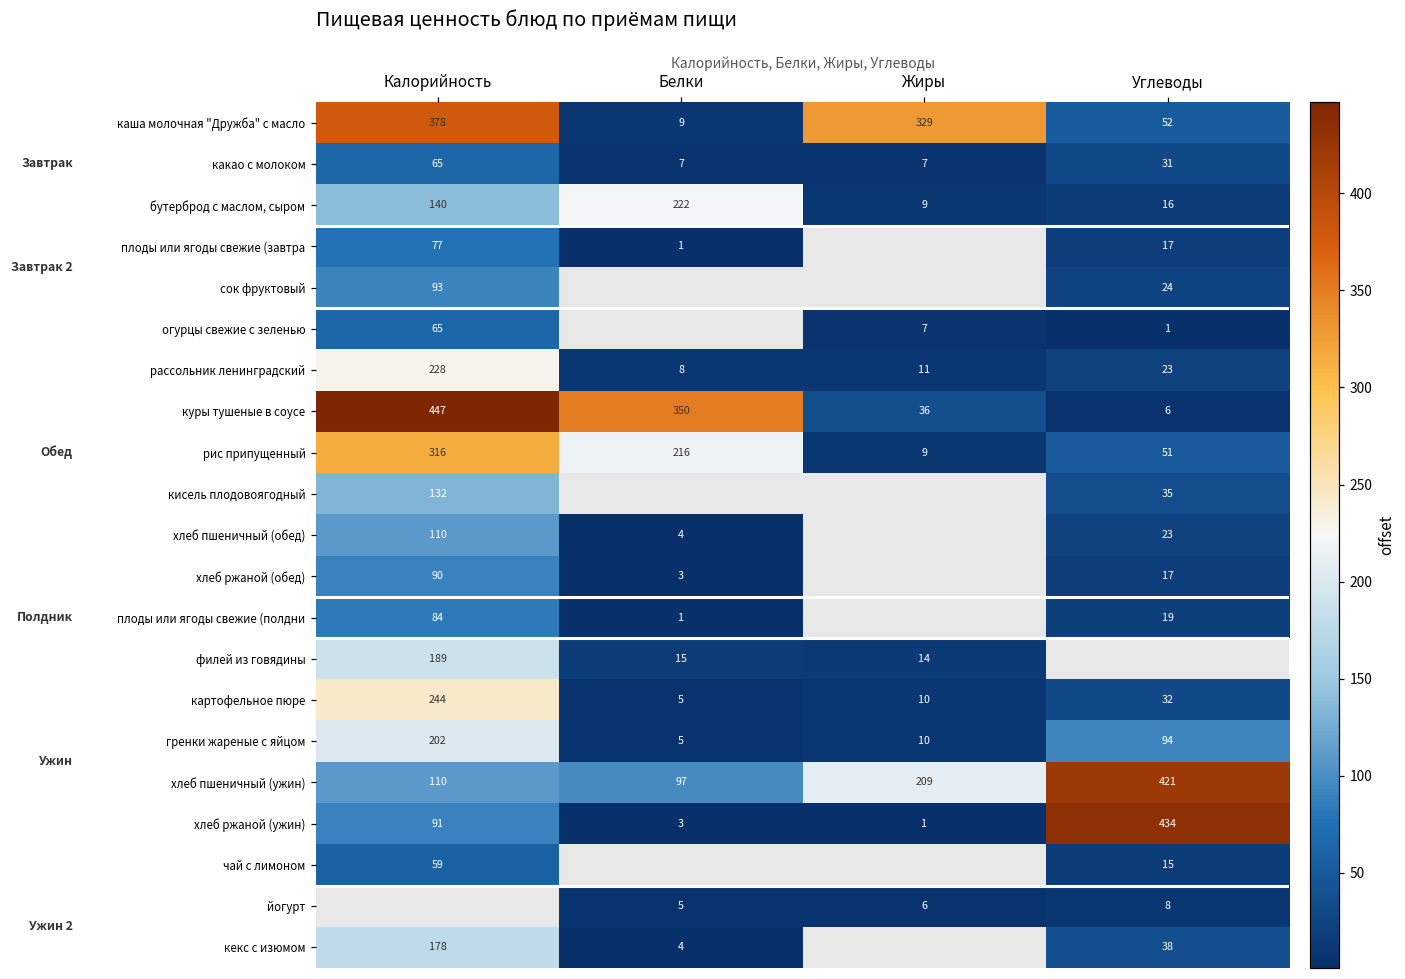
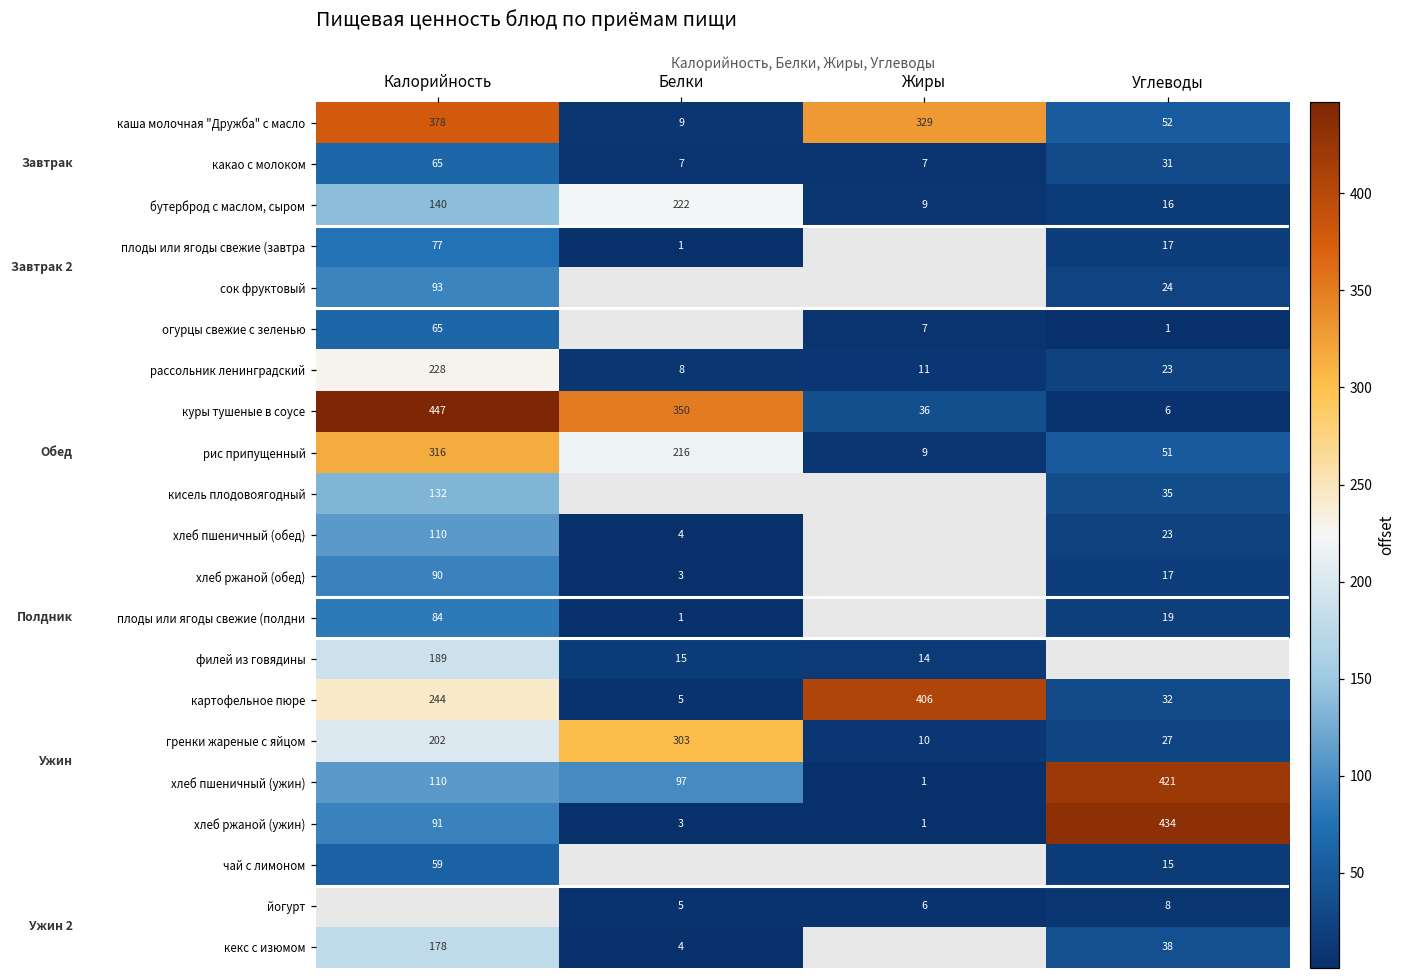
  {
    "каша молочная \"Дружба\" с масло": {
      "Калорийность": 378,
      "Белки": 9,
      "Жиры": 329,
      "Углеводы": 52
    },
    "какао с молоком": {
      "Калорийность": 65,
      "Белки": 7,
      "Жиры": 7,
      "Углеводы": 31
    },
    "бутерброд с маслом, сыром": {
      "Калорийность": 140,
      "Белки": 222,
      "Жиры": 9,
      "Углеводы": 16
    },
    "плоды или ягоды свежие (завтра": {
      "Калорийность": 77,
      "Белки": 1,
      "Углеводы": 17
    },
    "сок фруктовый": {
      "Калорийность": 93,
      "Углеводы": 24
    },
    "огурцы свежие с зеленью": {
      "Калорийность": 65,
      "Жиры": 7,
      "Углеводы": 1
    },
    "рассольник ленинградский": {
      "Калорийность": 228,
      "Белки": 8,
      "Жиры": 11,
      "Углеводы": 23
    },
    "куры тушеные в соусе": {
      "Калорийность": 447,
      "Белки": 350,
      "Жиры": 36,
      "Углеводы": 6
    },
    "рис припущенный": {
      "Калорийность": 316,
      "Белки": 216,
      "Жиры": 9,
      "Углеводы": 51
    },
    "кисель плодовоягодный": {
      "Калорийность": 132,
      "Углеводы": 35
    },
    "хлеб пшеничный (обед)": {
      "Калорийность": 110,
      "Белки": 4,
      "Углеводы": 23
    },
    "хлеб ржаной (обед)": {
      "Калорийность": 90,
      "Белки": 3,
      "Углеводы": 17
    },
    "плоды или ягоды свежие (полдни": {
      "Калорийность": 84,
      "Белки": 1,
      "Углеводы": 19
    },
    "филей из говядины": {
      "Калорийность": 189,
      "Белки": 15,
      "Жиры": 14
    },
    "картофельное пюре": {
      "Калорийность": 244,
      "Белки": 5,
-     "Жиры": 10,
+     "Жиры": 406,
      "Углеводы": 32
    },
    "гренки жареные с яйцом": {
      "Калорийность": 202,
-     "Белки": 5,
+     "Белки": 303,
      "Жиры": 10,
-     "Углеводы": 94
+     "Углеводы": 27
    },
    "хлеб пшеничный (ужин)": {
      "Калорийность": 110,
      "Белки": 97,
-     "Жиры": 209,
+     "Жиры": 1,
      "Углеводы": 421
    },
    "хлеб ржаной (ужин)": {
      "Калорийность": 91,
      "Белки": 3,
      "Жиры": 1,
      "Углеводы": 434
    },
    "чай с лимоном": {
      "Калорийность": 59,
      "Углеводы": 15
    },
    "йогурт": {
      "Белки": 5,
      "Жиры": 6,
      "Углеводы": 8
    },
    "кекс с изюмом": {
      "Калорийность": 178,
      "Белки": 4,
      "Углеводы": 38
    }
  }
